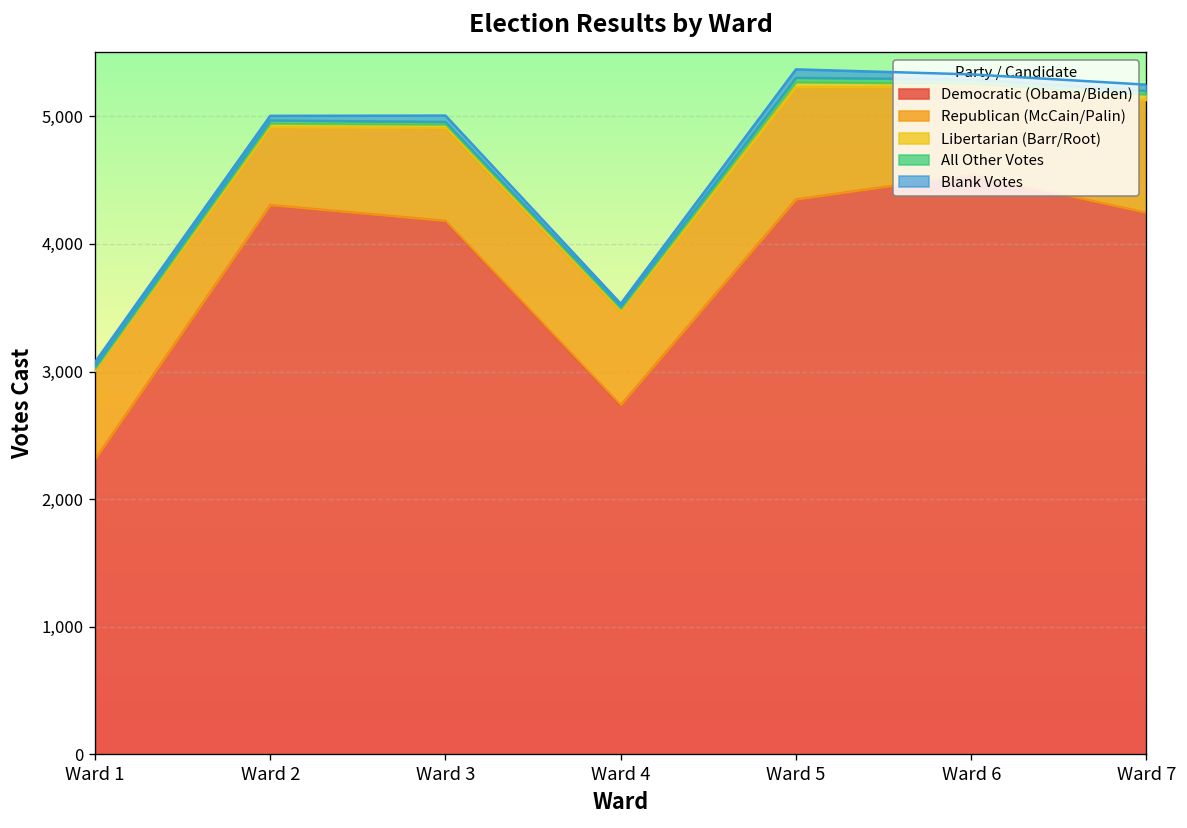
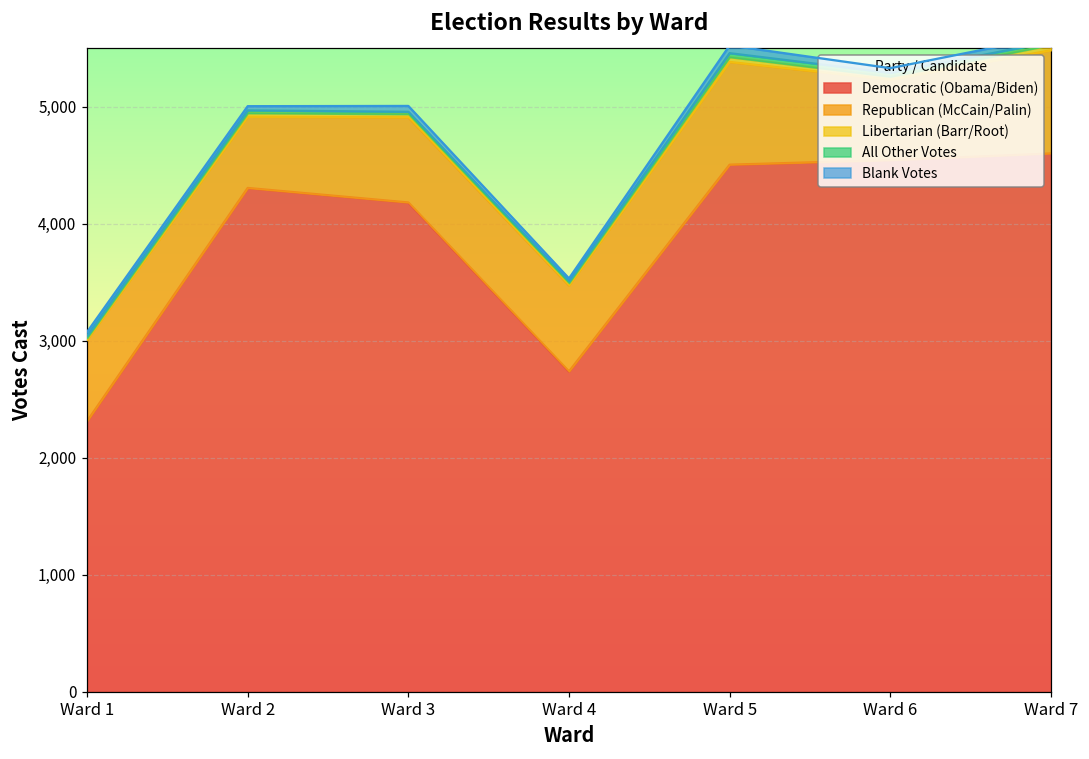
  {
    "Democratic (Obama/Biden)": {
      "Ward 1": "2,310",
      "Ward 2": "4,300",
      "Ward 3": "4,180",
      "Ward 4": "2,740",
-     "Ward 5": "4,350",
-     "Ward 7": "4,240"
+     "Ward 5": "4,500",
+     "Ward 7": "4,600"
    },
    "All Other Votes": {
      "Ward 5": "30"
    },
    "Blank Votes": {
      "Ward 1": "30",
      "Ward 2": "40",
      "Ward 3": "50",
      "Ward 4": "20"
    }
  }
